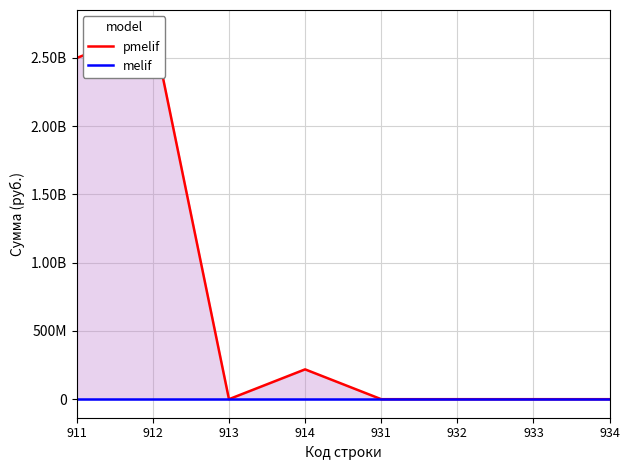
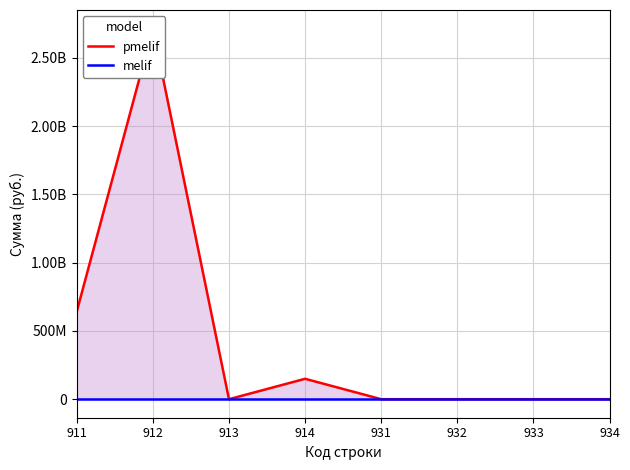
  {
    "pmelif": {
-     "911": 2500000000,
-     "914": 220000000
+     "911": 640000000,
+     "914": 150000000
    },
    "melif": {
      "911": 0,
      "912": 0,
      "914": 0
    }
  }
